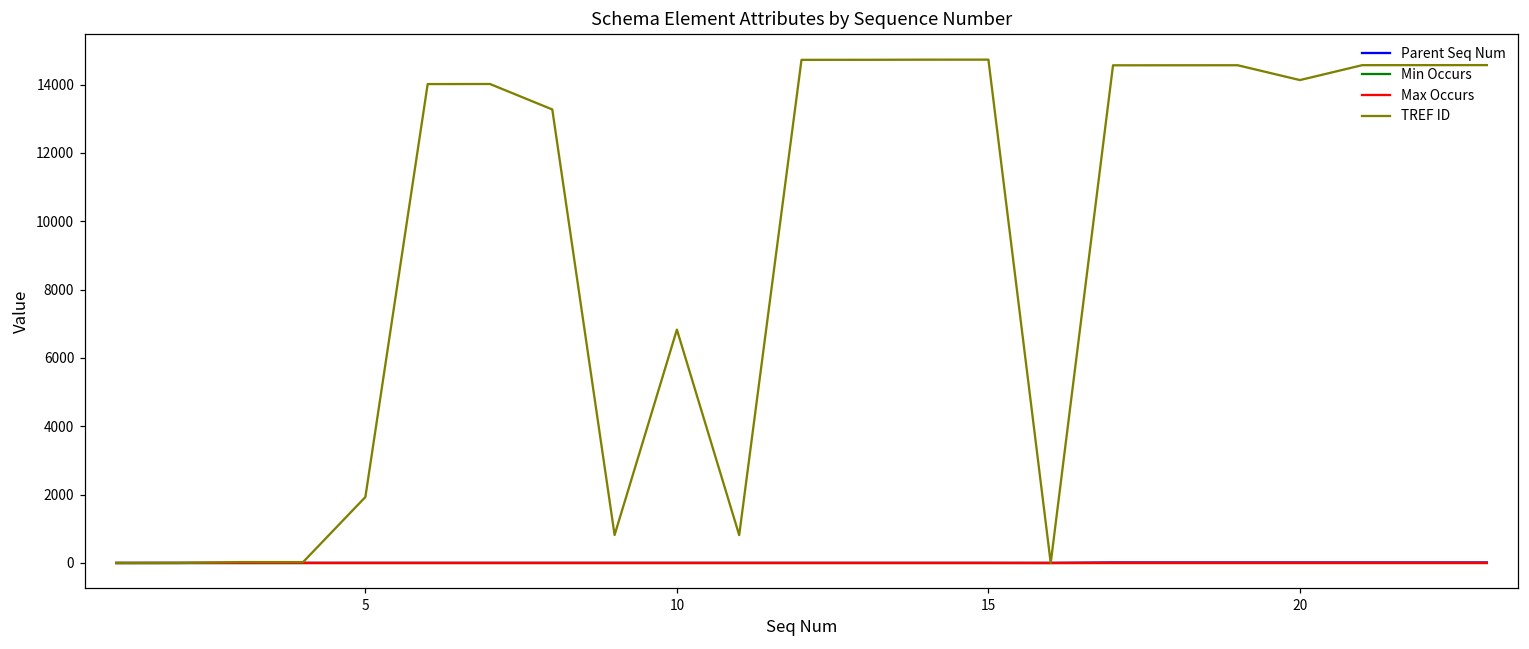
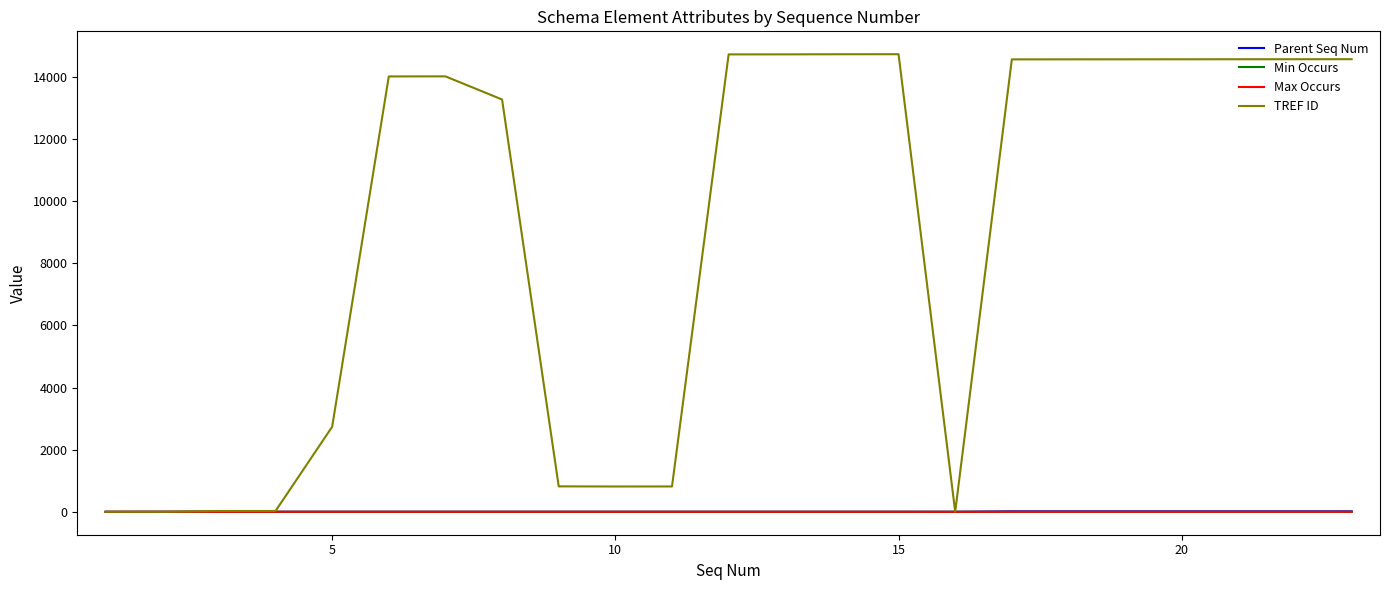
  {
    "TREF ID": {
-     "5": 1900,
-     "10": 6800,
+     "5": 2700,
+     "10": 800,
      "15": 14700,
-     "20": 14100
+     "20": 14600
    }
  }
